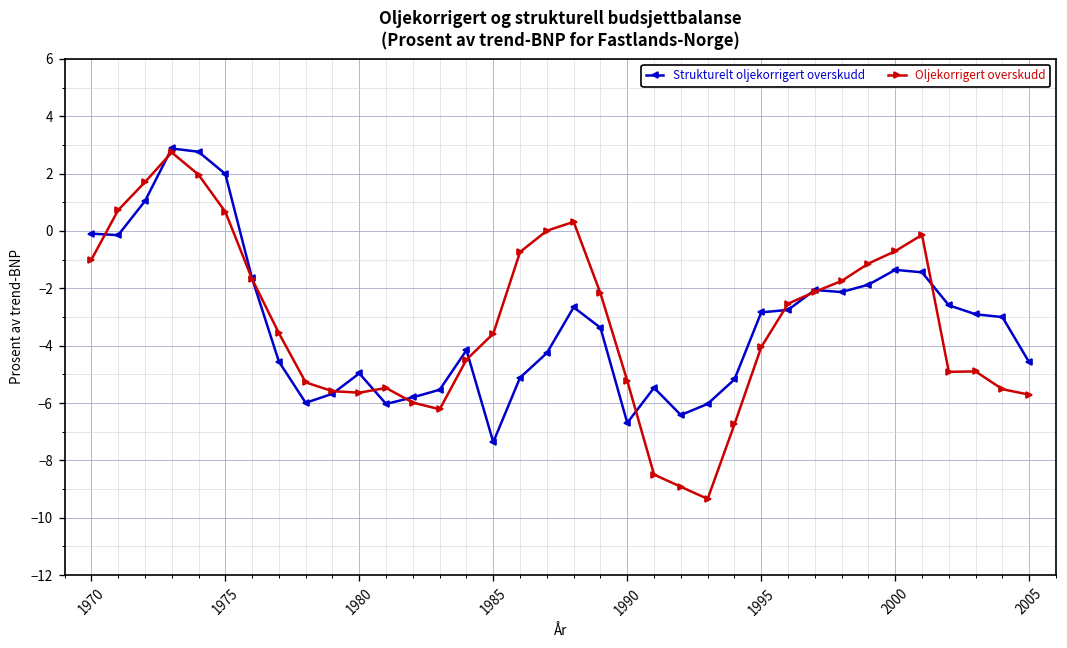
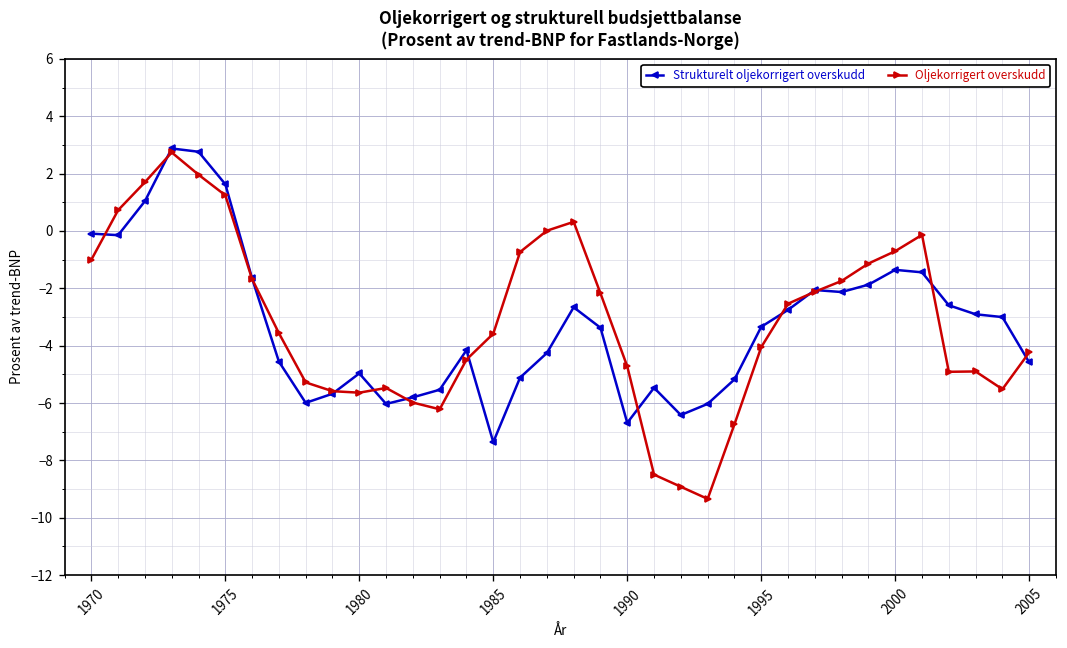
  {
    "Strukturelt oljekorrigert overskudd": {
      "1970": -0.1,
-     "1975": 2.0,
+     "1975": 1.6,
      "1980": -5.0,
      "1985": -7.4,
      "1990": -6.7,
-     "1995": -2.8,
+     "1995": -3.3,
      "2000": -1.4,
      "2005": -4.6
    },
    "Oljekorrigert overskudd": {
      "1970": -1.0,
-     "1975": 0.7,
+     "1975": 1.2,
      "1980": -5.6,
      "1985": -3.6,
-     "1990": -5.2,
+     "1990": -4.7,
      "1995": -4.1,
      "2000": -0.7,
-     "2005": -5.7
+     "2005": -4.2
    }
  }
